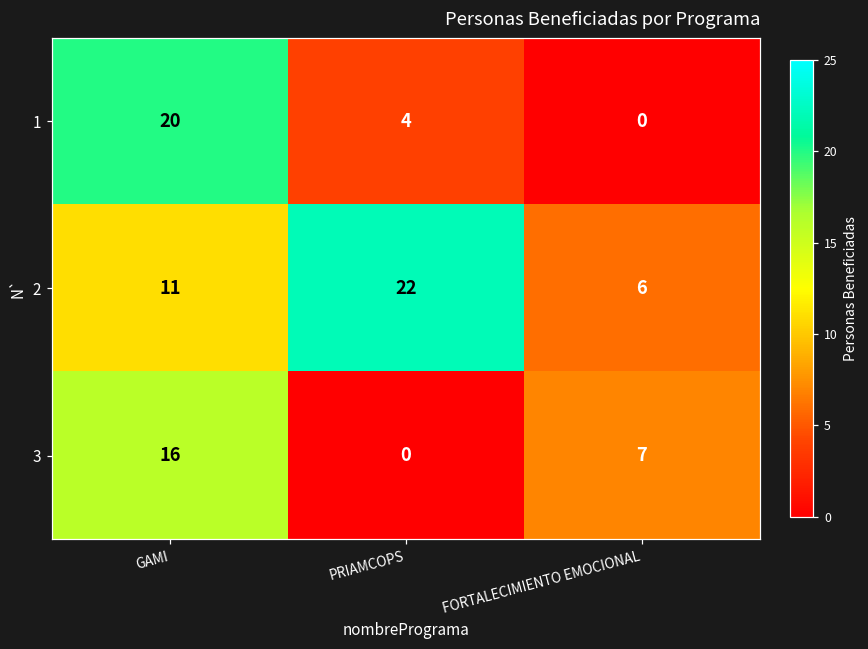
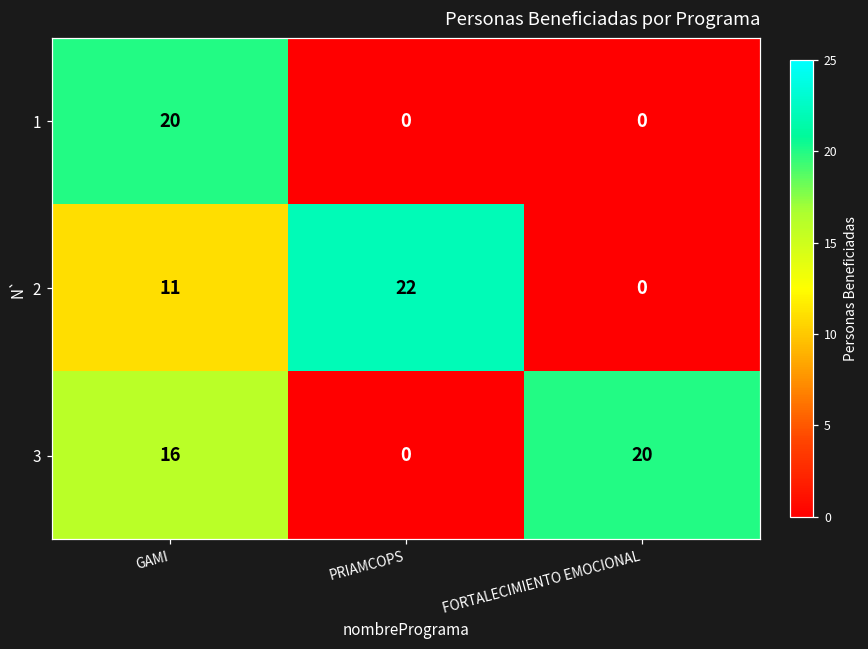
  {
    "1": {
      "GAMI": 20,
-     "PRIAMCOPS": 4,
+     "PRIAMCOPS": 0,
      "FORTALECIMIENTO EMOCIONAL": 0
    },
    "2": {
      "GAMI": 11,
      "PRIAMCOPS": 22,
-     "FORTALECIMIENTO EMOCIONAL": 6
+     "FORTALECIMIENTO EMOCIONAL": 0
    },
    "3": {
      "GAMI": 16,
      "PRIAMCOPS": 0,
-     "FORTALECIMIENTO EMOCIONAL": 7
+     "FORTALECIMIENTO EMOCIONAL": 20
    }
  }
